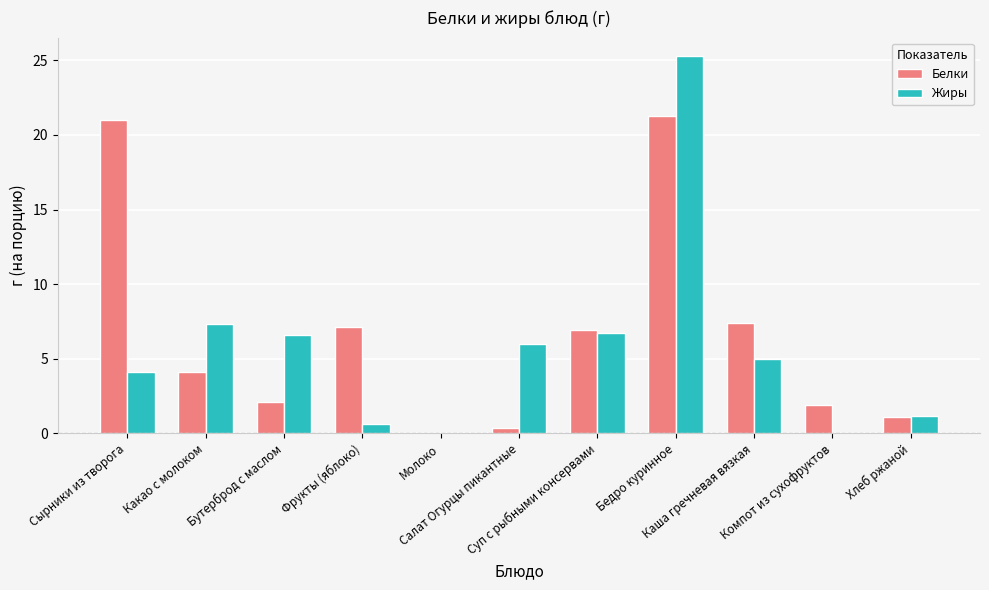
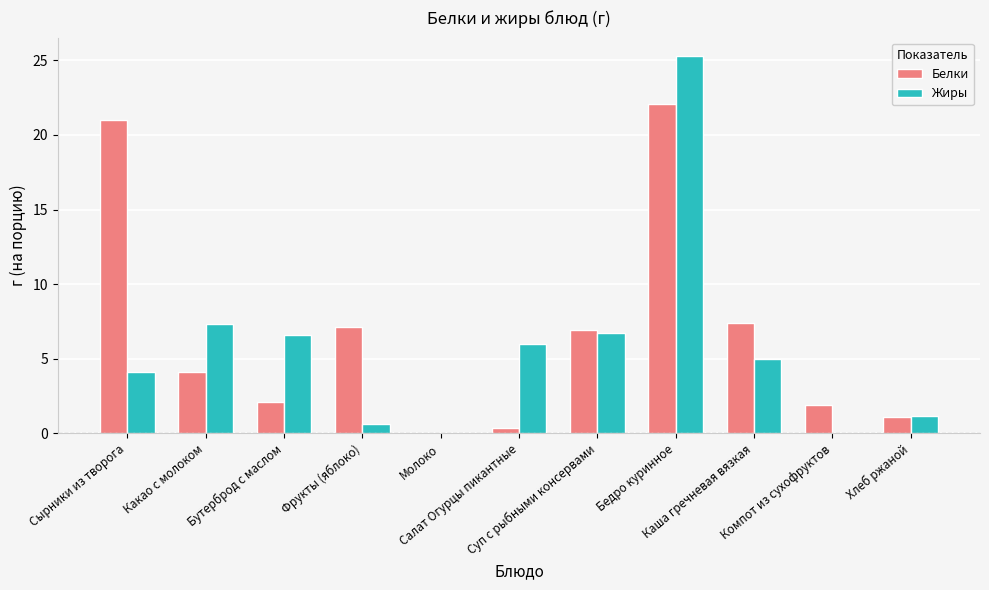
  {
    "Белки": {
      "Сырники из творога": 21.0,
      "Какао с молоком": 4.1,
      "Бутерброд с маслом": 2.1,
      "Фрукты (яблоко)": 7.1,
      "Молоко": 0.0,
      "Салат Огурцы пикантные": 0.4,
      "Суп с рыбными консервами": 6.9,
-     "Бедро куринное": 21.3,
+     "Бедро куринное": 22.1,
      "Каша гречневая вязкая": 7.4,
      "Компот из сухофруктов": 1.9,
      "Хлеб ржаной": 1.1
    },
    "Жиры": {
      "Сырники из творога": 4.1,
      "Какао с молоком": 7.3,
      "Бутерброд с маслом": 6.6,
      "Фрукты (яблоко)": 0.6,
      "Молоко": 0.0,
      "Салат Огурцы пикантные": 6.0,
      "Суп с рыбными консервами": 6.7,
      "Бедро куринное": 25.3,
      "Каша гречневая вязкая": 5.0,
      "Компот из сухофруктов": 0.0,
      "Хлеб ржаной": 1.1
    }
  }
